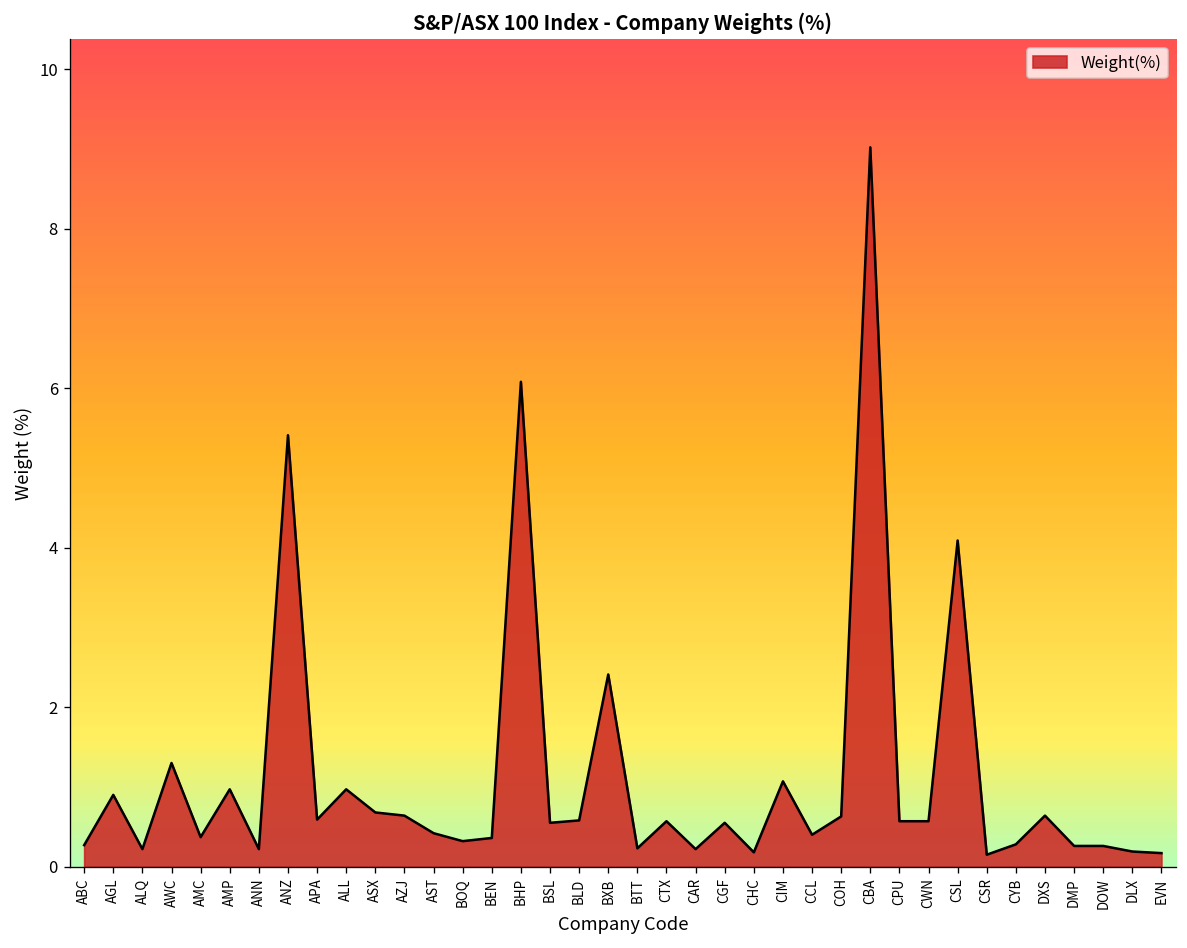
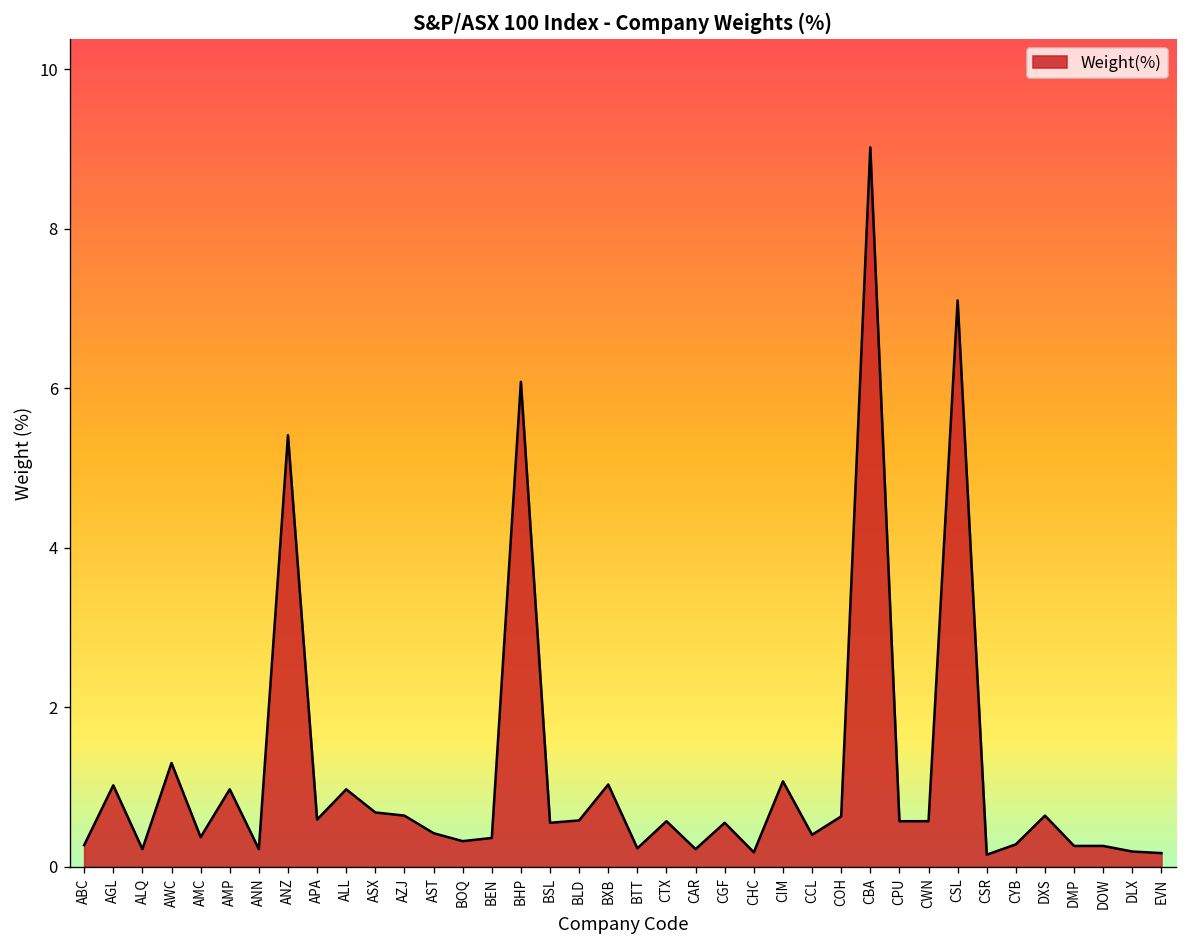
  {
    "ABC": 0.3,
-   "AGL": 0.9,
+   "AGL": 1.0,
    "ALQ": 0.2,
    "AWC": 1.3,
    "AMC": 0.4,
    "AMP": 1.0,
    "ANN": 0.2,
    "ANZ": 5.4,
    "APA": 0.6,
    "ALL": 1.0,
    "ASX": 0.7,
    "AZJ": 0.6,
    "AST": 0.4,
    "BOQ": 0.3,
    "BEN": 0.4,
    "BHP": 6.1,
    "BSL": 0.6,
    "BLD": 0.6,
-   "BXB": 2.4,
+   "BXB": 1.0,
    "BTT": 0.2,
    "CTX": 0.6,
    "CAR": 0.2,
    "CGF": 0.6,
    "CHC": 0.2,
    "CIM": 1.1,
    "CCL": 0.4,
    "COH": 0.6,
    "CBA": 9.0,
    "CPU": 0.6,
    "CWN": 0.6,
-   "CSL": 4.1,
+   "CSL": 7.1,
    "CSR": 0.2,
    "CYB": 0.3,
    "DXS": 0.6,
    "DMP": 0.3,
    "DOW": 0.3,
    "DLX": 0.2,
    "EVN": 0.2
  }
